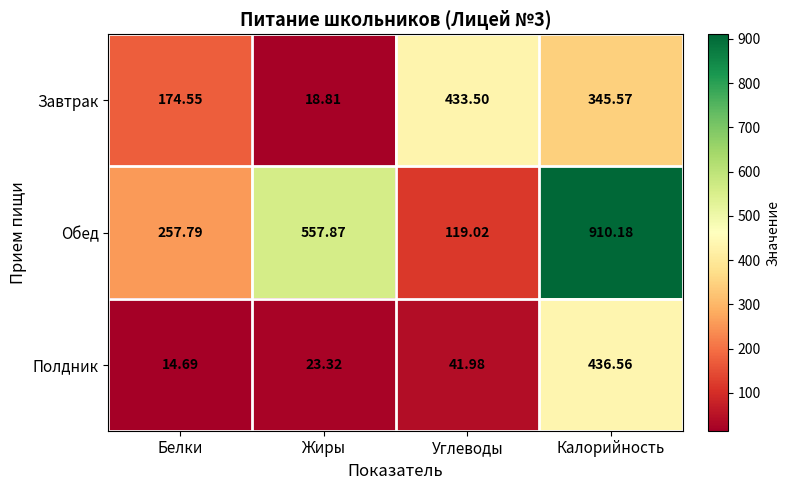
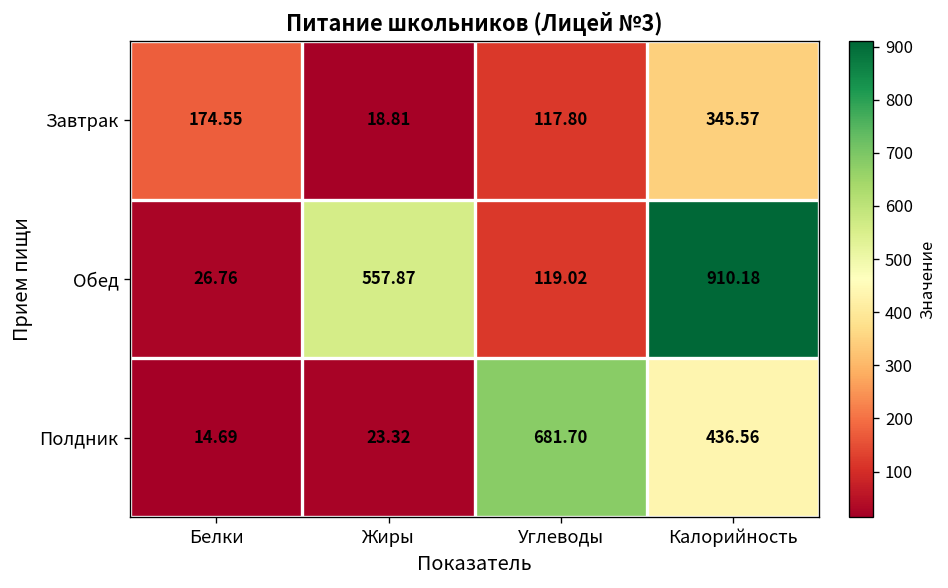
  {
    "Завтрак": {
      "Белки": 174.55,
      "Жиры": 18.81,
-     "Углеводы": 433.50,
+     "Углеводы": 117.80,
      "Калорийность": 345.57
    },
    "Обед": {
-     "Белки": 257.79,
+     "Белки": 26.76,
      "Жиры": 557.87,
      "Углеводы": 119.02,
      "Калорийность": 910.18
    },
    "Полдник": {
      "Белки": 14.69,
      "Жиры": 23.32,
-     "Углеводы": 41.98,
+     "Углеводы": 681.70,
      "Калорийность": 436.56
    }
  }
